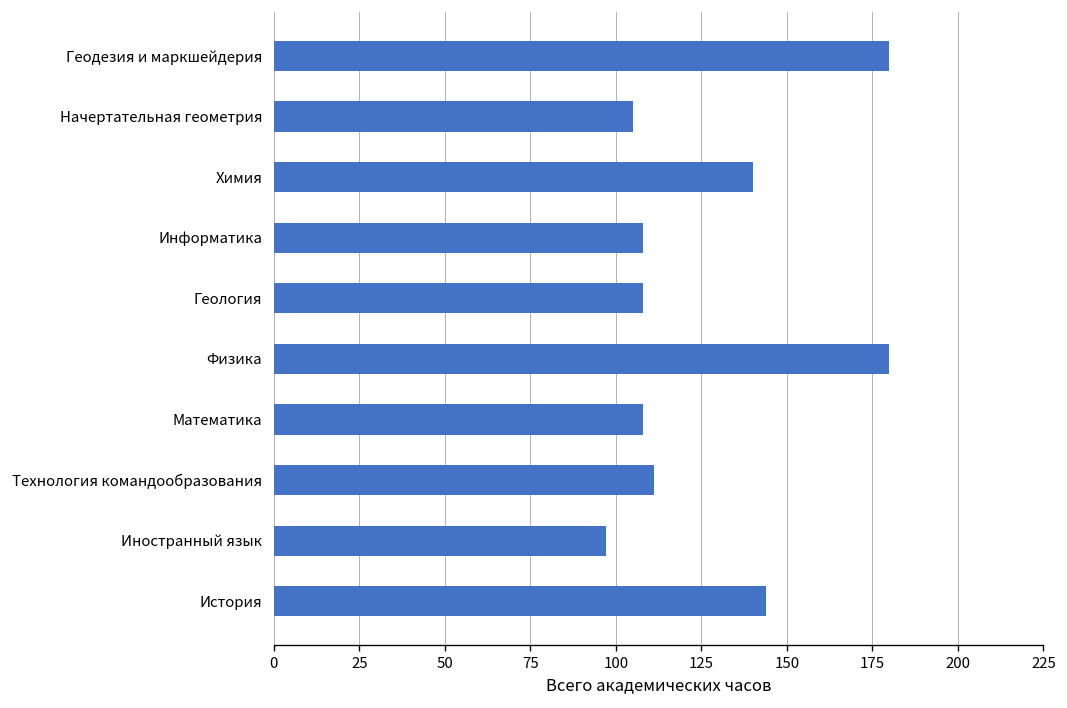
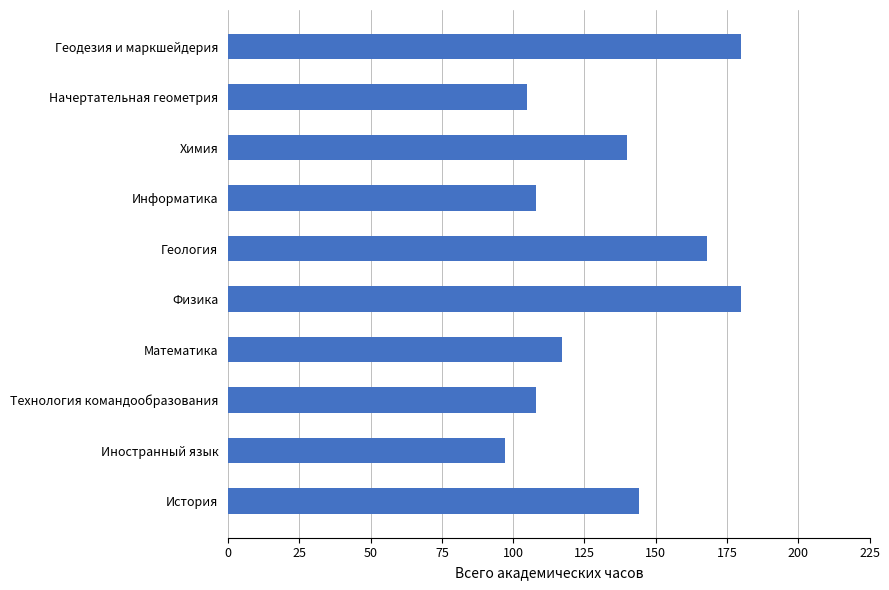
  {
    "Геодезия и маркшейдерия": 180,
    "Начертательная геометрия": 105,
    "Химия": 140,
    "Информатика": 108,
-   "Геология": 108,
+   "Геология": 168,
    "Физика": 180,
-   "Математика": 108,
-   "Технология командообразования": 111,
+   "Математика": 117,
+   "Технология командообразования": 108,
    "Иностранный язык": 97,
    "История": 144
  }
